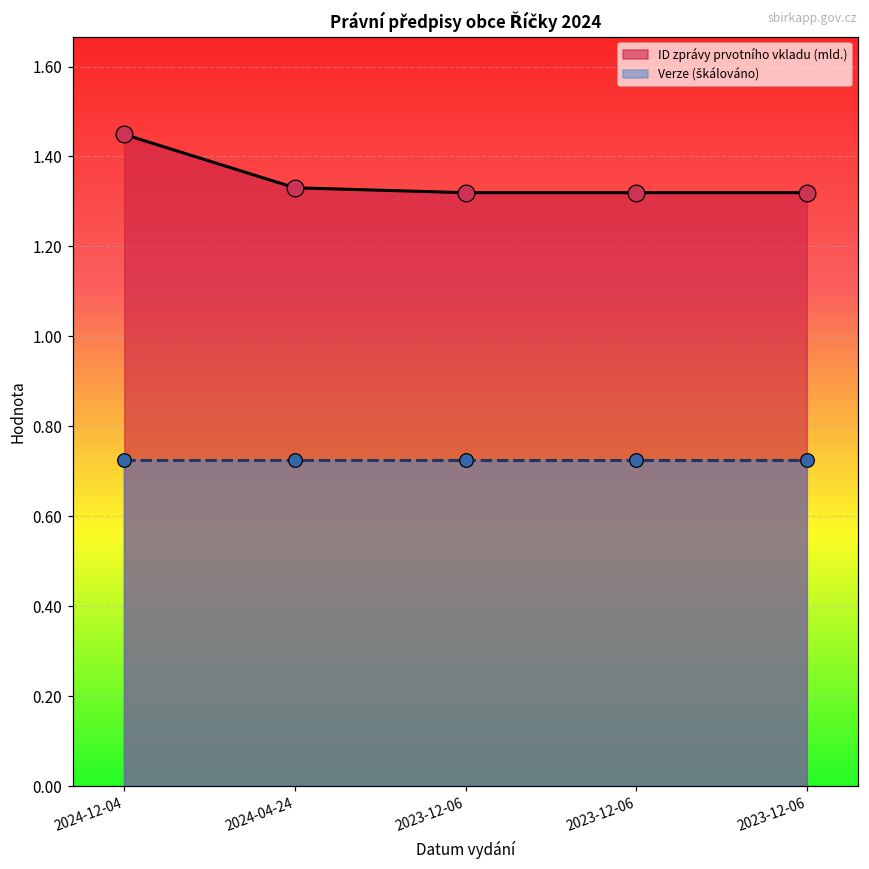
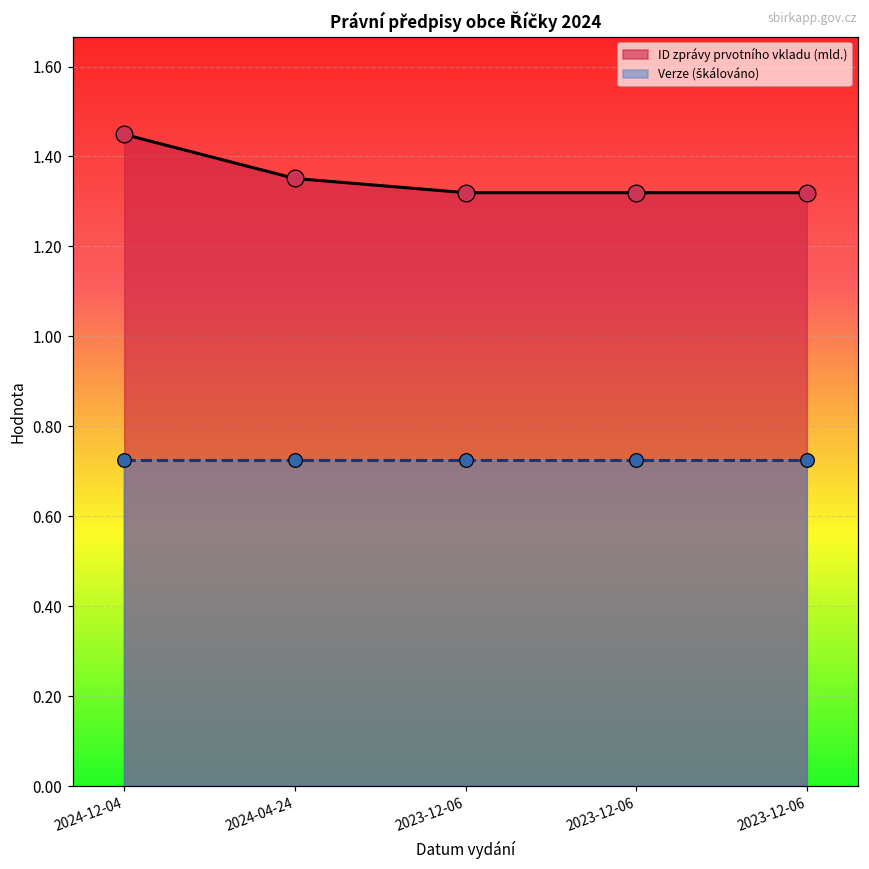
  {
    "ID zprávy prvotního vkladu (mld.)": {
      "2024-12-04": 1.45,
-     "2024-04-24": 1.33
+     "2024-04-24": 1.35
    },
    "Verze (škálováno)": {
      "2024-12-04": 0.72,
      "2024-04-24": 0.72
    }
  }
